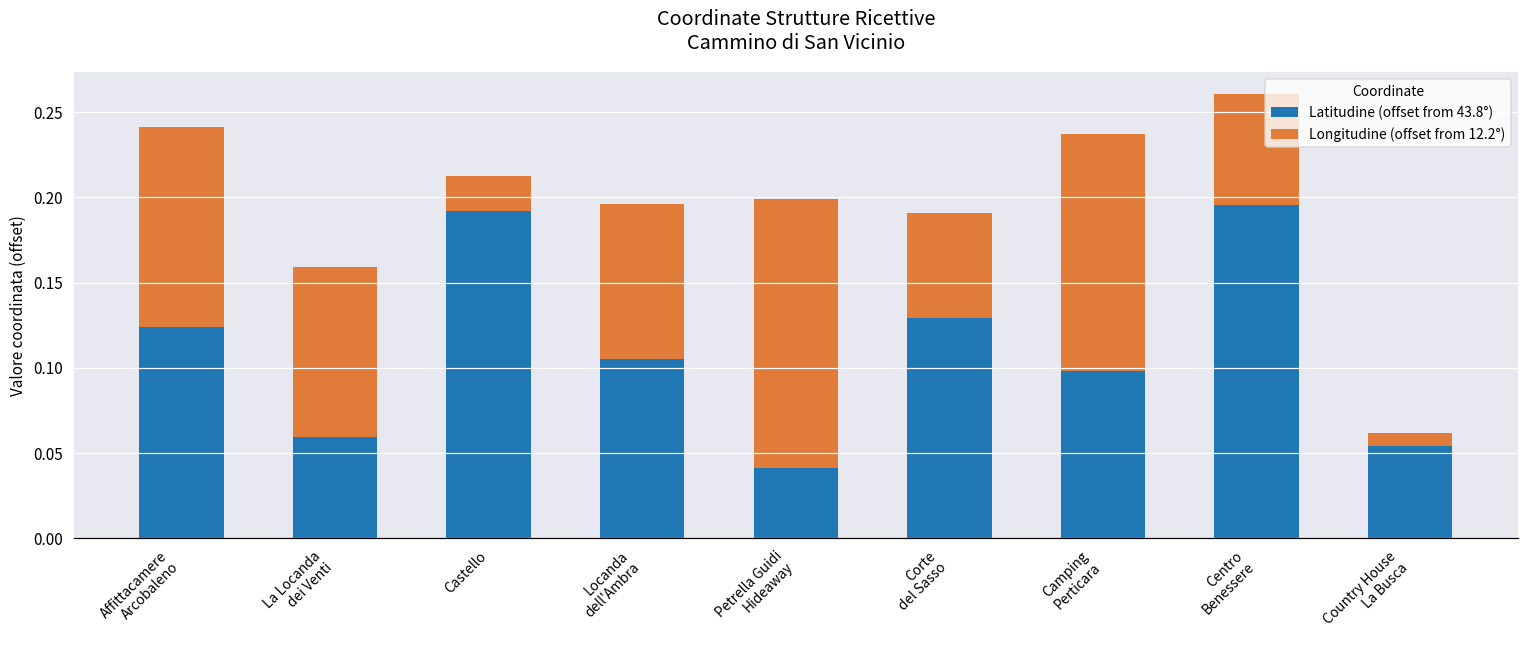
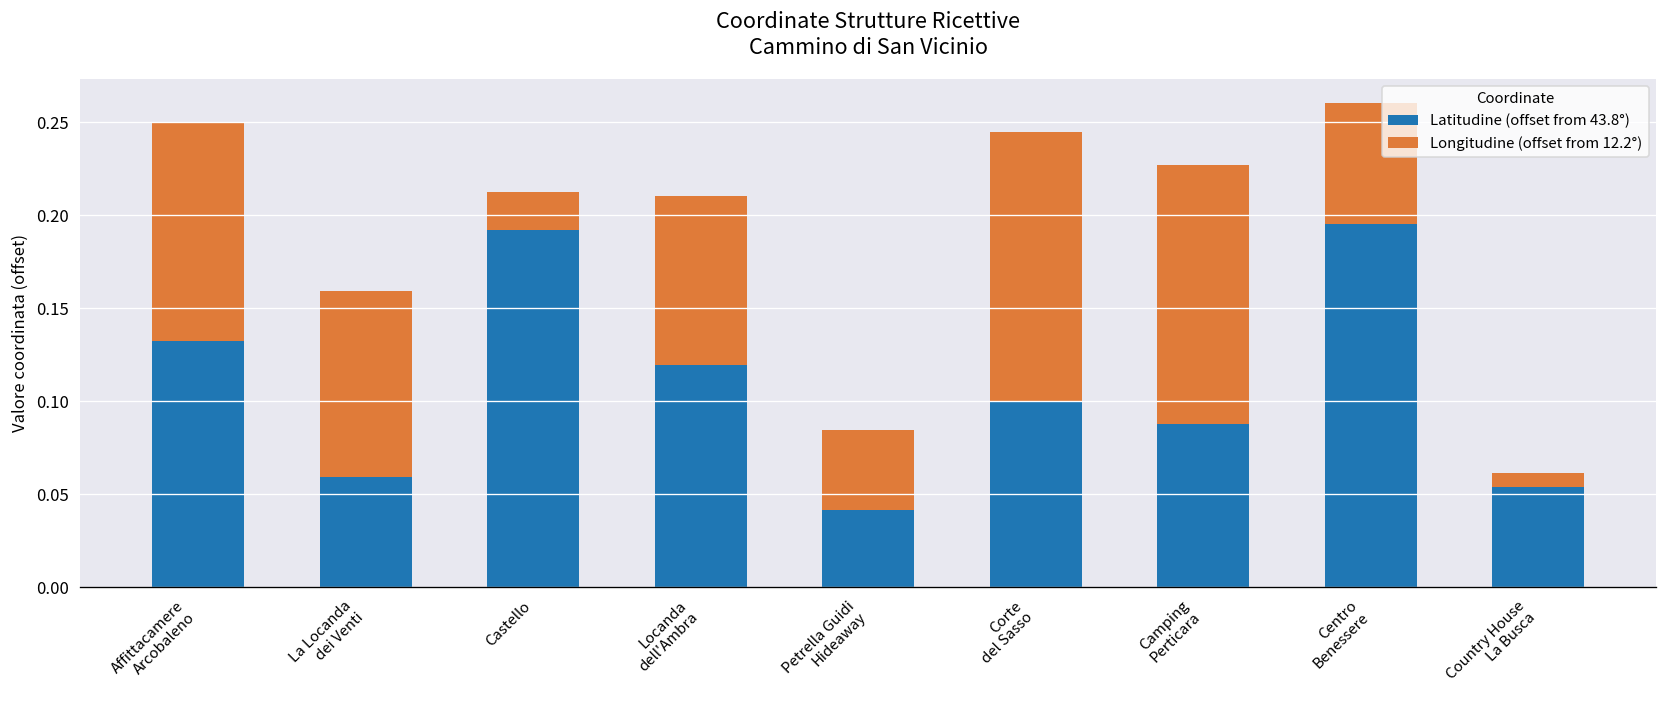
  {
    "Latitudine (offset from 43.8°)": {
-     "Affittacamere Arcobaleno": 0.124,
+     "Affittacamere Arcobaleno": 0.133,
      "La Locanda dei Venti": 0.059,
      "Castello": 0.192,
-     "Locanda dell'Ambra": 0.105,
+     "Locanda dell'Ambra": 0.119,
      "Petrella Guidi Hideaway": 0.042,
-     "Corte del Sasso": 0.129,
-     "Camping Perticara": 0.098,
+     "Corte del Sasso": 0.100,
+     "Camping Perticara": 0.088,
      "Centro Benessere": 0.195,
      "Country House La Busca": 0.054
    },
    "Longitudine (offset from 12.2°)": {
      "Affittacamere Arcobaleno": 0.117,
      "La Locanda dei Venti": 0.100,
      "Castello": 0.020,
      "Locanda dell'Ambra": 0.091,
-     "Petrella Guidi Hideaway": 0.158,
-     "Corte del Sasso": 0.062,
+     "Petrella Guidi Hideaway": 0.043,
+     "Corte del Sasso": 0.144,
      "Camping Perticara": 0.139,
      "Centro Benessere": 0.065,
      "Country House La Busca": 0.008
    }
  }
